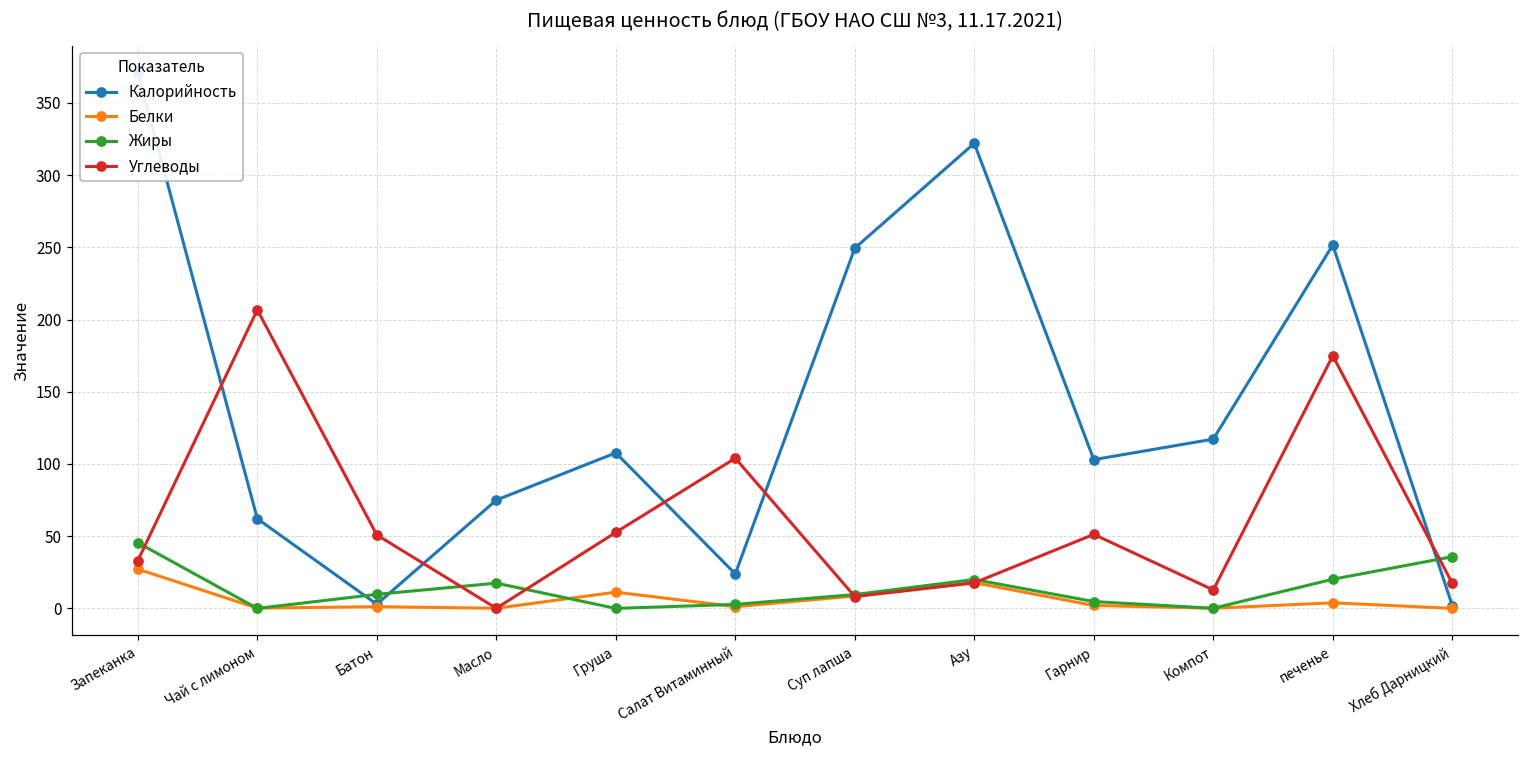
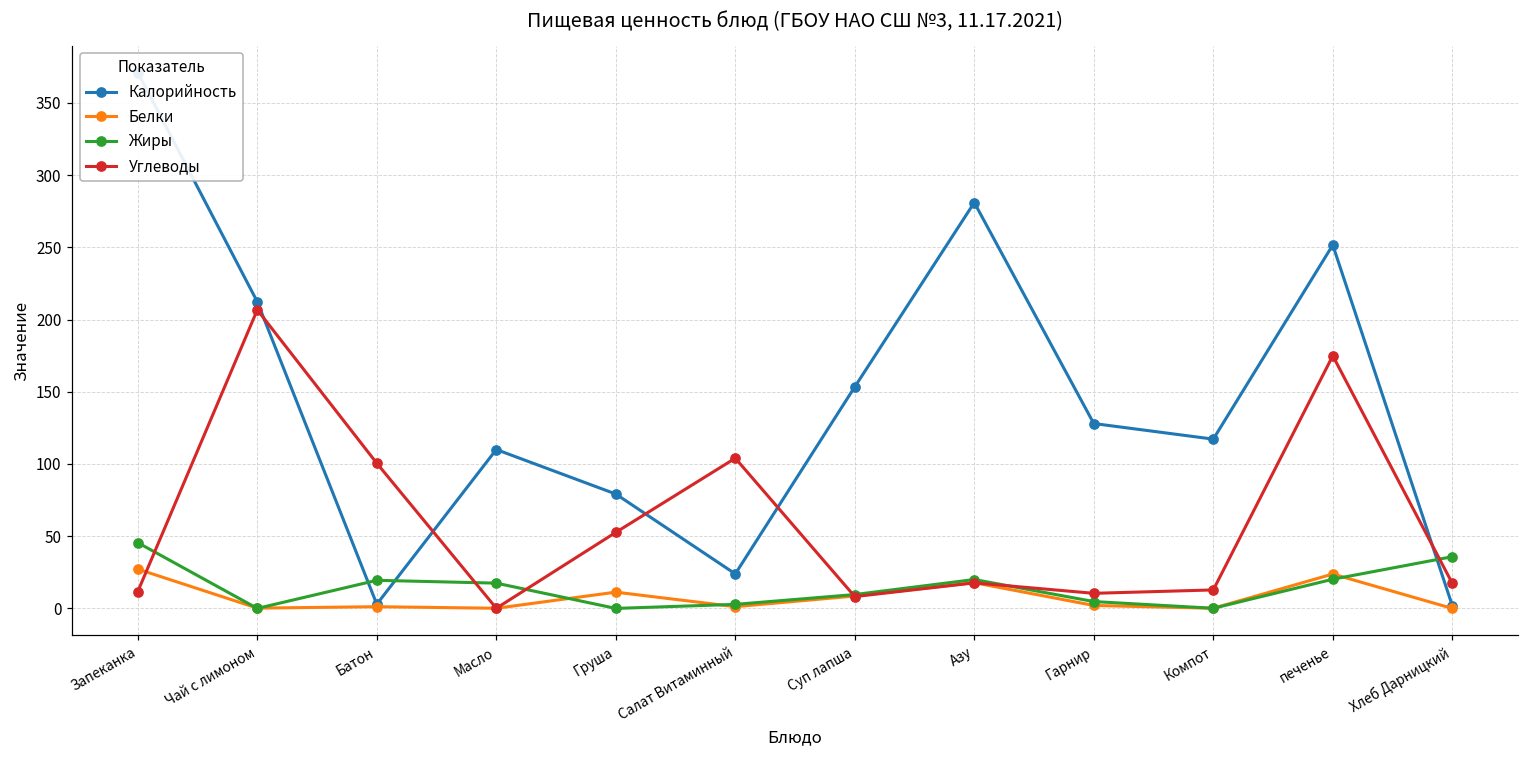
  {
    "Калорийность": {
-     "Чай с лимоном": 62,
-     "Масло": 75,
-     "Груша": 108,
+     "Чай с лимоном": 212,
+     "Масло": 110,
+     "Груша": 79,
      "Салат Витаминный": 24,
-     "Суп лапша": 249,
-     "Азу": 322,
-     "Гарнир": 103,
+     "Суп лапша": 153,
+     "Азу": 281,
+     "Гарнир": 128,
      "Компот": 117,
      "печенье": 252,
      "Хлеб Дарницкий": 2
    },
    "Белки": {
      "Запеканка": 27,
      "Груша": 11,
      "Гарнир": 2,
-     "печенье": 4,
+     "печенье": 24,
      "Хлеб Дарницкий": 0
    },
    "Жиры": {
      "Запеканка": 46,
-     "Батон": 10,
+     "Батон": 19,
      "Масло": 18,
      "Груша": 0,
      "Азу": 20,
      "Гарнир": 5,
      "печенье": 20,
      "Хлеб Дарницкий": 36
    },
    "Углеводы": {
-     "Запеканка": 33,
+     "Запеканка": 12,
      "Чай с лимоном": 207,
-     "Батон": 51,
+     "Батон": 101,
      "Груша": 53,
      "Салат Витаминный": 104,
-     "Гарнир": 51,
+     "Гарнир": 10,
      "Компот": 13,
      "печенье": 175,
      "Хлеб Дарницкий": 17
    }
  }
